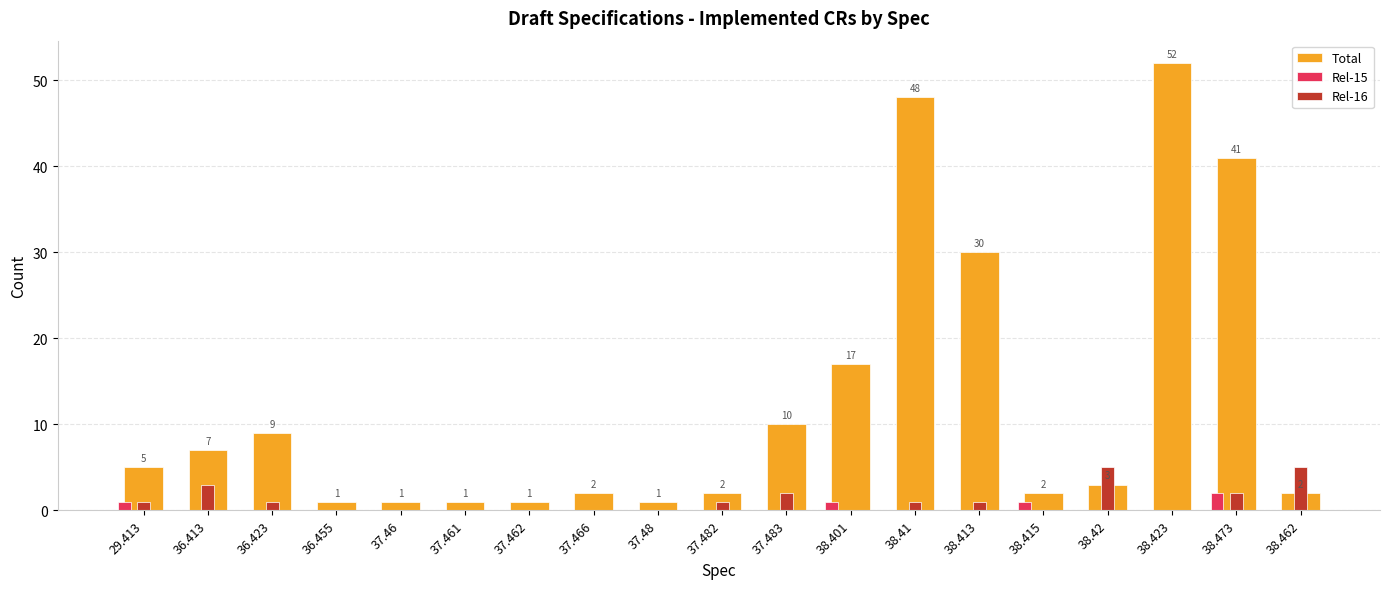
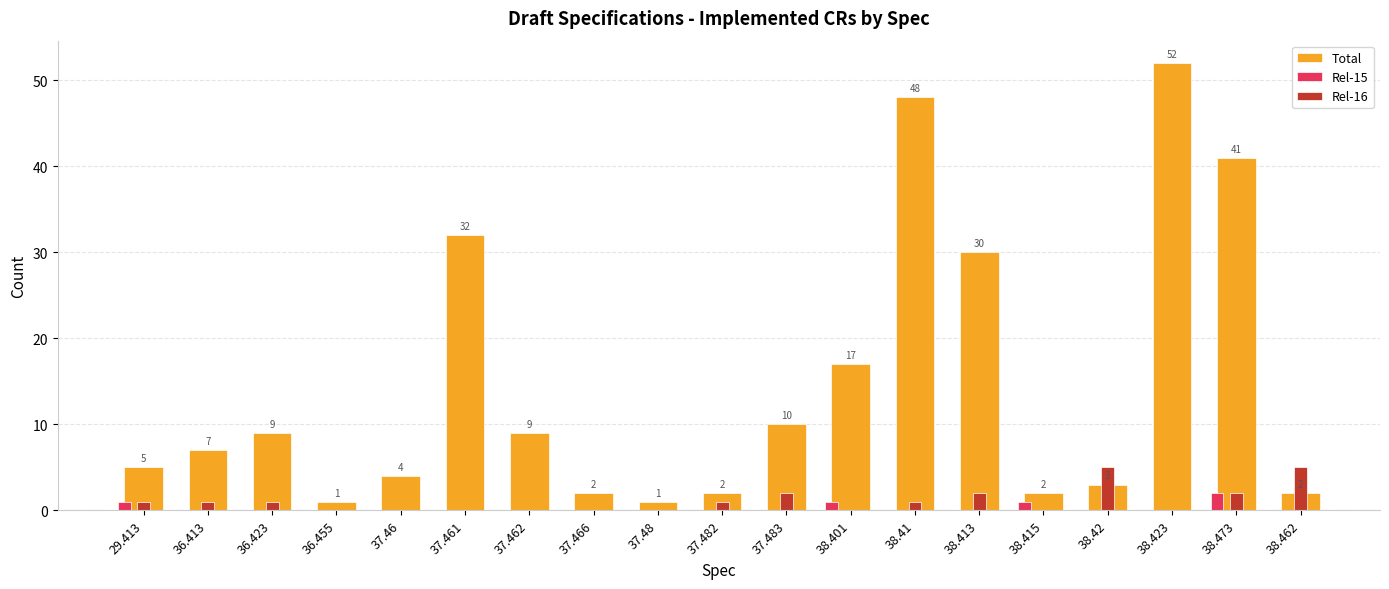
  {
    "Total": {
      "29.413": 5,
      "36.413": 7,
      "36.423": 9,
      "36.455": 1,
-     "37.46": 1,
-     "37.461": 1,
-     "37.462": 1,
+     "37.46": 4,
+     "37.461": 32,
+     "37.462": 9,
      "37.466": 2,
      "37.48": 1,
      "37.482": 2,
      "37.483": 10,
      "38.401": 17,
      "38.41": 48,
      "38.413": 30,
      "38.415": 2,
      "38.423": 52,
      "38.473": 41
    },
    "Rel-15": {
      "29.413": 1,
      "36.413": 0,
      "36.423": 0,
      "36.455": 0,
      "37.46": 0,
      "37.461": 0,
      "37.462": 0,
      "37.466": 0,
      "37.48": 0,
      "37.482": 0,
      "37.483": 0,
      "38.401": 1,
      "38.41": 0,
      "38.413": 0,
      "38.415": 1,
      "38.42": 0,
      "38.423": 0,
      "38.473": 2,
      "38.462": 0
    },
    "Rel-16": {
-     "36.413": 3,
+     "36.413": 1,
      "36.455": 0,
      "37.46": 0,
      "37.461": 0,
      "37.462": 0,
      "37.466": 0,
      "37.48": 0,
      "38.401": 0,
-     "38.413": 1,
+     "38.413": 2,
      "38.415": 0,
      "38.423": 0
    }
  }
